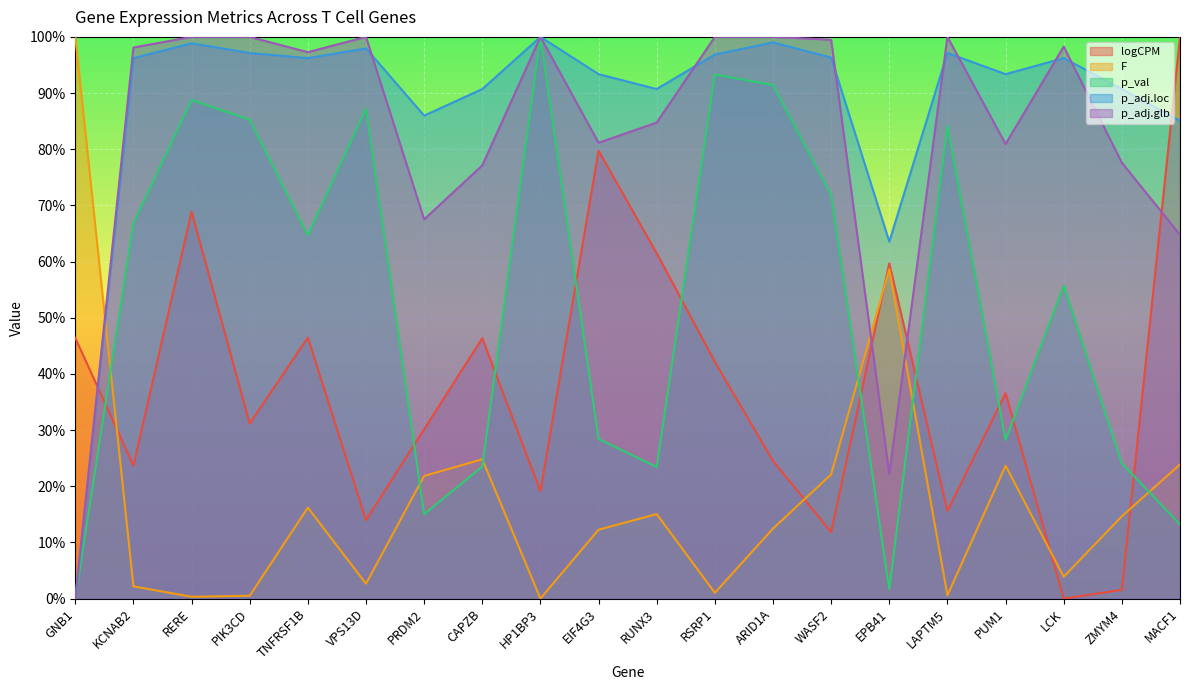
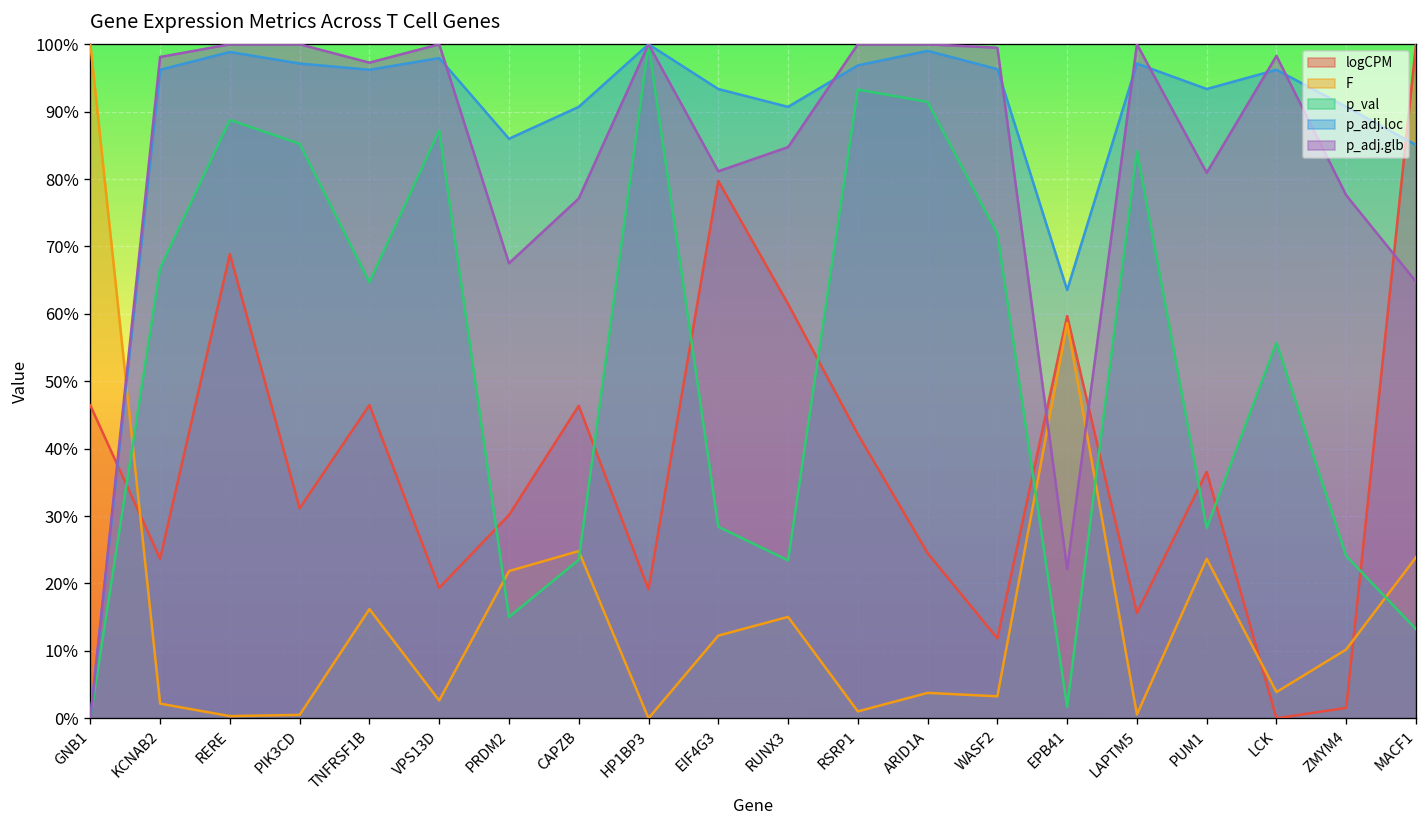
  {
    "logCPM": {
      "GNB1": "46%",
      "KCNAB2": "24%",
      "RERE": "69%",
      "PIK3CD": "31%",
      "TNFRSF1B": "46%",
-     "VPS13D": "14%",
+     "VPS13D": "19%",
      "PRDM2": "30%",
      "CAPZB": "46%",
      "HP1BP3": "19%",
      "EIF4G3": "80%",
      "RUNX3": "61%",
      "RSRP1": "42%",
      "ARID1A": "25%",
      "WASF2": "12%",
      "EPB41": "60%",
      "LAPTM5": "16%",
      "PUM1": "37%",
      "LCK": "0%",
      "ZMYM4": "2%",
      "MACF1": "100%"
    },
    "F": {
      "GNB1": "100%",
      "KCNAB2": "2%",
      "RERE": "0%",
      "PIK3CD": "1%",
      "TNFRSF1B": "16%",
      "VPS13D": "3%",
      "PRDM2": "22%",
      "CAPZB": "25%",
      "HP1BP3": "0%",
      "EIF4G3": "12%",
      "RUNX3": "15%",
      "RSRP1": "1%",
-     "ARID1A": "12%",
-     "WASF2": "22%",
+     "ARID1A": "4%",
+     "WASF2": "3%",
      "EPB41": "59%",
      "LAPTM5": "1%",
      "PUM1": "24%",
      "LCK": "4%",
-     "ZMYM4": "15%",
+     "ZMYM4": "10%",
      "MACF1": "24%"
    },
    "p_val": {
      "KCNAB2": "67%",
      "RERE": "89%",
      "PIK3CD": "85%",
      "TNFRSF1B": "65%",
      "VPS13D": "87%",
      "PRDM2": "15%",
      "CAPZB": "24%",
      "EIF4G3": "28%",
      "RUNX3": "23%",
      "RSRP1": "93%",
      "ARID1A": "91%",
      "WASF2": "72%",
      "EPB41": "2%",
      "LAPTM5": "84%",
      "PUM1": "28%",
      "LCK": "56%",
      "ZMYM4": "24%",
      "MACF1": "13%"
    },
    "p_adj.loc": {
      "KCNAB2": "96%",
      "RERE": "99%",
      "PIK3CD": "97%",
      "TNFRSF1B": "96%",
      "VPS13D": "98%",
      "PRDM2": "86%",
      "CAPZB": "91%",
      "EIF4G3": "93%",
      "RUNX3": "91%",
      "RSRP1": "97%",
      "ARID1A": "99%",
      "WASF2": "96%",
      "EPB41": "64%",
      "LAPTM5": "97%",
      "PUM1": "93%",
      "LCK": "96%",
      "MACF1": "85%"
    },
    "p_adj.glb": {
      "KCNAB2": "98%",
      "RERE": "100%",
      "PIK3CD": "100%",
      "TNFRSF1B": "97%",
      "VPS13D": "100%",
      "PRDM2": "68%",
      "CAPZB": "77%",
      "EIF4G3": "81%",
      "RUNX3": "85%",
      "RSRP1": "100%",
      "ARID1A": "100%",
      "WASF2": "99%",
      "EPB41": "22%",
      "LAPTM5": "100%",
      "PUM1": "81%",
      "LCK": "98%",
      "ZMYM4": "78%",
      "MACF1": "65%"
    }
  }
